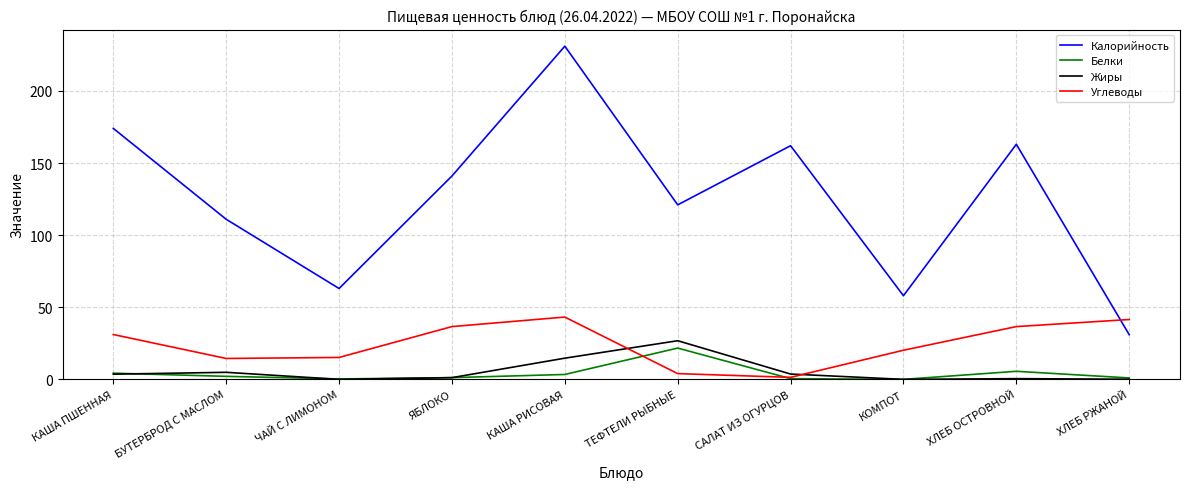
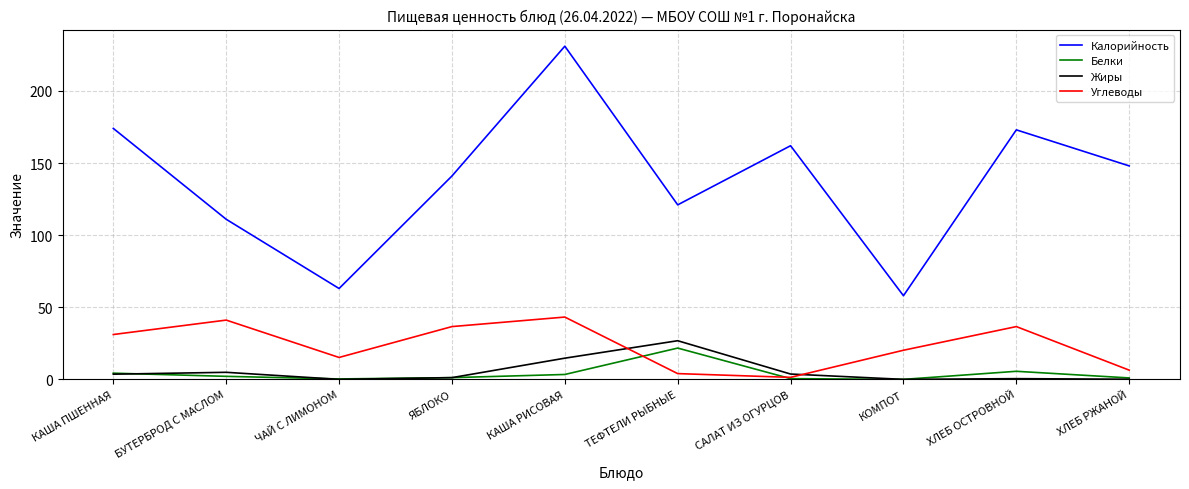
  {
    "Калорийность": {
      "КАША ПШЕННАЯ": 174,
      "БУТЕРБРОД С МАСЛОМ": 111,
      "ЧАЙ С ЛИМОНОМ": 63,
      "ЯБЛОКО": 141,
      "КАША РИСОВАЯ": 231,
      "ТЕФТЕЛИ РЫБНЫЕ": 121,
      "САЛАТ ИЗ ОГУРЦОВ": 162,
      "КОМПОТ": 58,
-     "ХЛЕБ ОСТРОВНОЙ": 163,
-     "ХЛЕБ РЖАНОЙ": 31
+     "ХЛЕБ ОСТРОВНОЙ": 173,
+     "ХЛЕБ РЖАНОЙ": 148
    },
    "Белки": {
      "БУТЕРБРОД С МАСЛОМ": 2,
      "КАША РИСОВАЯ": 3,
      "ТЕФТЕЛИ РЫБНЫЕ": 22,
      "ХЛЕБ ОСТРОВНОЙ": 6
    },
    "Жиры": {
      "БУТЕРБРОД С МАСЛОМ": 5,
      "КАША РИСОВАЯ": 15,
      "ТЕФТЕЛИ РЫБНЫЕ": 27,
      "САЛАТ ИЗ ОГУРЦОВ": 4,
      "ХЛЕБ ОСТРОВНОЙ": 1
    },
    "Углеводы": {
      "КАША ПШЕННАЯ": 31,
-     "БУТЕРБРОД С МАСЛОМ": 15,
+     "БУТЕРБРОД С МАСЛОМ": 41,
      "ЧАЙ С ЛИМОНОМ": 15,
      "ЯБЛОКО": 37,
      "КАША РИСОВАЯ": 43,
      "ТЕФТЕЛИ РЫБНЫЕ": 4,
      "КОМПОТ": 20,
      "ХЛЕБ ОСТРОВНОЙ": 37,
-     "ХЛЕБ РЖАНОЙ": 42
+     "ХЛЕБ РЖАНОЙ": 6
    }
  }
